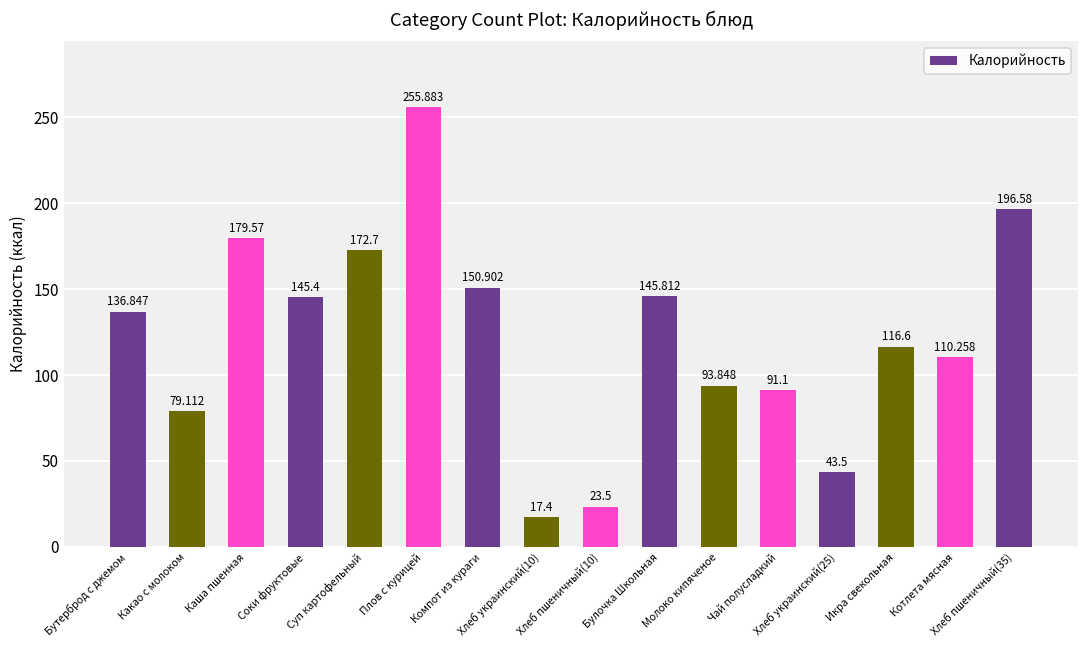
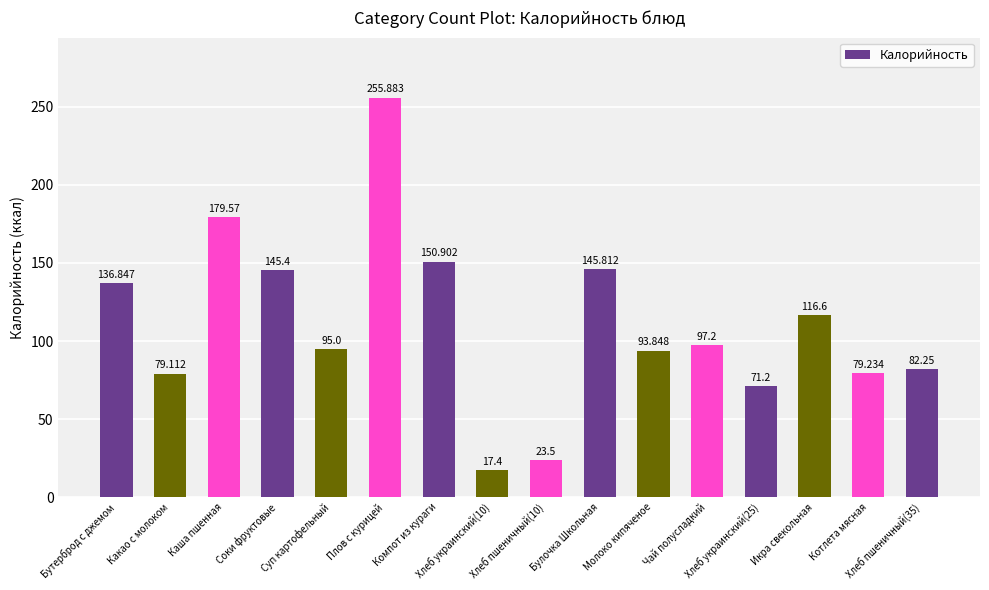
  {
    "Бутерброд с джемом": 136.847,
    "Какао с молоком": 79.112,
    "Каша пшенная": 179.57,
    "Соки фруктовые": 145.4,
-   "Суп картофельный": 172.7,
+   "Суп картофельный": 95.0,
    "Плов с курицей": 255.883,
    "Компот из кураги": 150.902,
    "Хлеб украинский(10)": 17.4,
    "Хлеб пшеничный(10)": 23.5,
    "Булочка Школьная": 145.812,
    "Молоко кипяченое": 93.848,
-   "Чай полусладкий": 91.1,
-   "Хлеб украинский(25)": 43.5,
+   "Чай полусладкий": 97.2,
+   "Хлеб украинский(25)": 71.2,
    "Икра свекольная": 116.6,
-   "Котлета мясная": 110.258,
-   "Хлеб пшеничный(35)": 196.58
+   "Котлета мясная": 79.234,
+   "Хлеб пшеничный(35)": 82.25
  }
